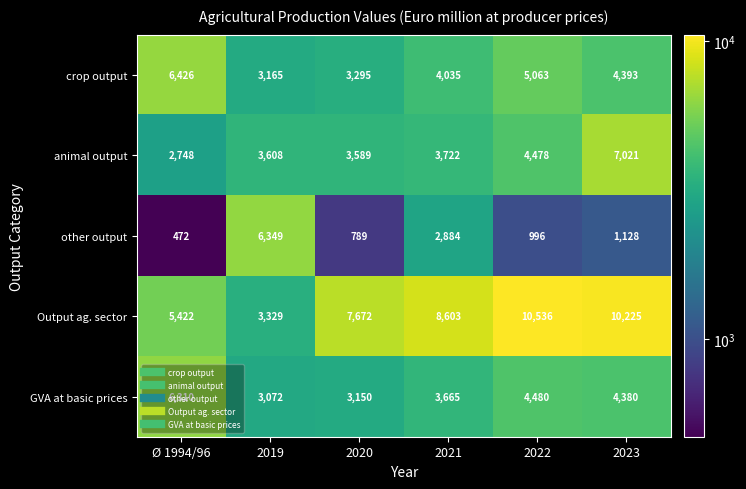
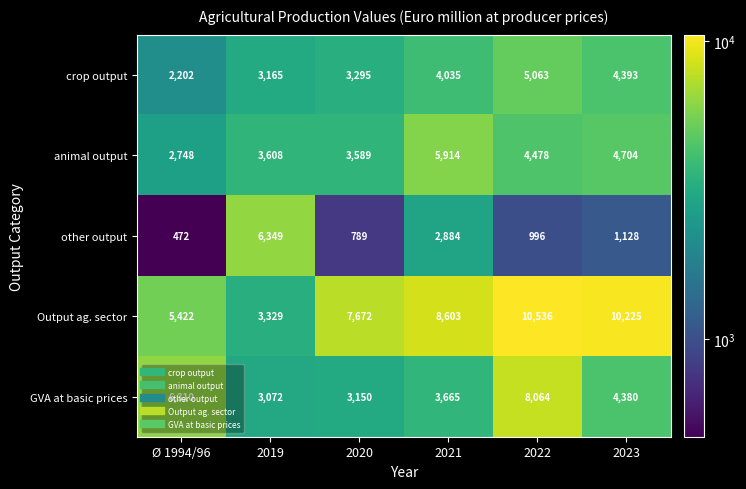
  {
    "crop output": {
-     "Ø 1994/96": "6,426",
+     "Ø 1994/96": "2,202",
      "2019": "3,165",
      "2020": "3,295",
      "2021": "4,035",
      "2022": "5,063",
      "2023": "4,393"
    },
    "animal output": {
      "Ø 1994/96": "2,748",
      "2019": "3,608",
      "2020": "3,589",
-     "2021": "3,722",
+     "2021": "5,914",
      "2022": "4,478",
-     "2023": "7,021"
+     "2023": "4,704"
    },
    "other output": {
      "Ø 1994/96": "472",
      "2019": "6,349",
      "2020": "789",
      "2021": "2,884",
      "2022": "996",
      "2023": "1,128"
    },
    "Output ag. sector": {
      "Ø 1994/96": "5,422",
      "2019": "3,329",
      "2020": "7,672",
      "2021": "8,603",
      "2022": "10,536",
      "2023": "10,225"
    },
    "GVA at basic prices": {
      "2019": "3,072",
      "2020": "3,150",
      "2021": "3,665",
-     "2022": "4,480",
+     "2022": "8,064",
      "2023": "4,380"
    }
  }
